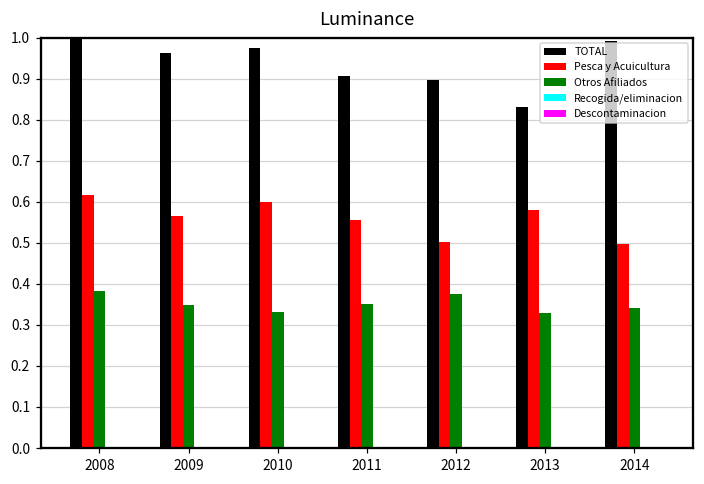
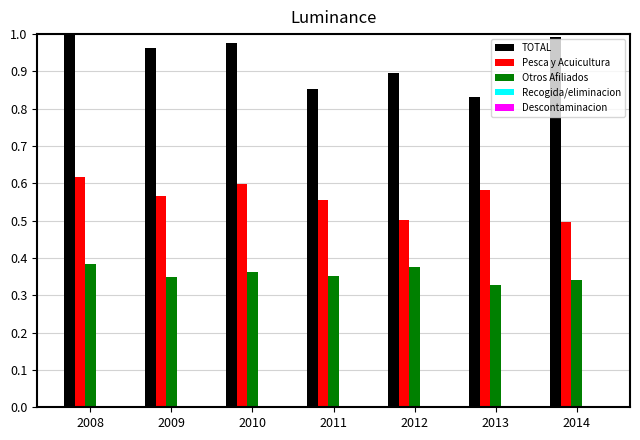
  {
    "TOTAL": {
      "2008": 1.00,
      "2009": 0.96,
      "2010": 0.98,
-     "2011": 0.91,
+     "2011": 0.85,
      "2012": 0.90,
      "2013": 0.83,
      "2014": 0.99
    },
    "Pesca y Acuicultura": {
      "2008": 0.62,
      "2009": 0.57,
      "2010": 0.60,
      "2011": 0.56,
      "2012": 0.50,
      "2013": 0.58,
      "2014": 0.50
    },
    "Otros Afiliados": {
      "2008": 0.38,
      "2009": 0.35,
-     "2010": 0.33,
+     "2010": 0.36,
      "2011": 0.35,
      "2012": 0.38,
      "2013": 0.33,
      "2014": 0.34
    }
  }
